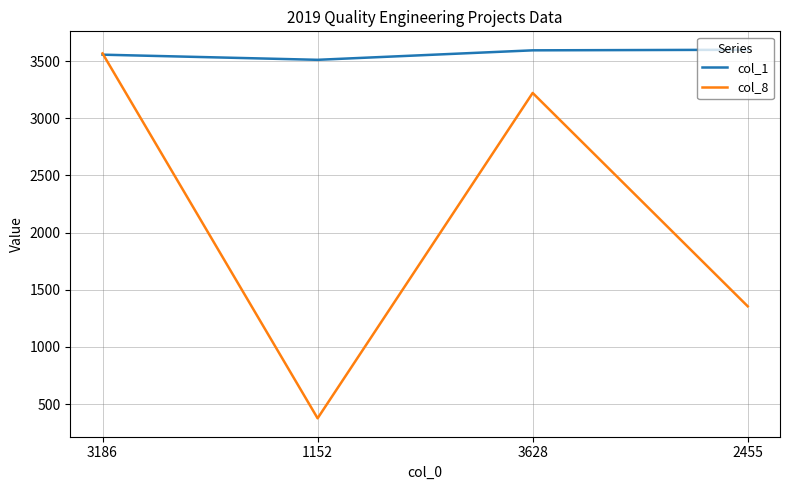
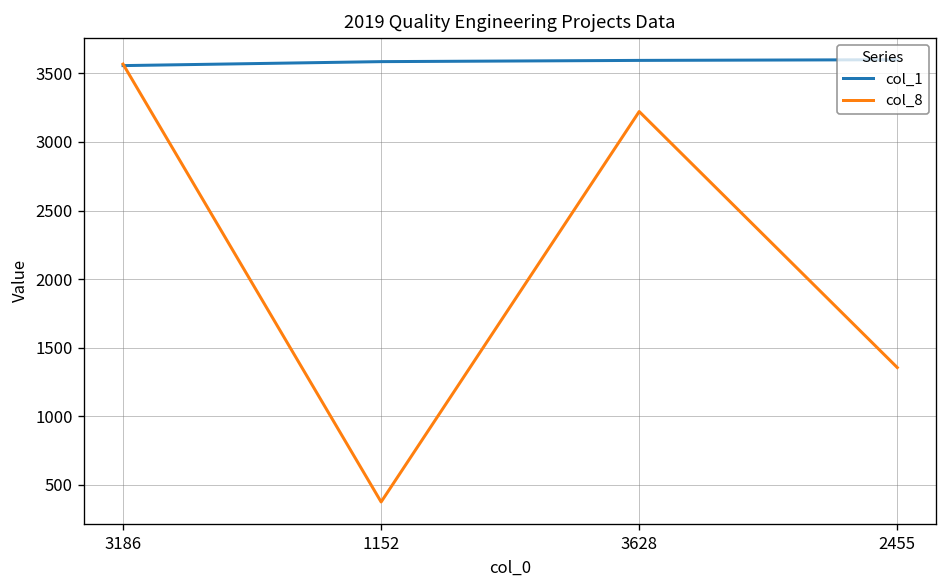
  {
    "col_1": {
-     "1152": 3510,
+     "1152": 3590,
      "3628": 3600
    },
    "col_8": {
      "1152": 380,
      "3628": 3220,
      "2455": 1360
    }
  }
